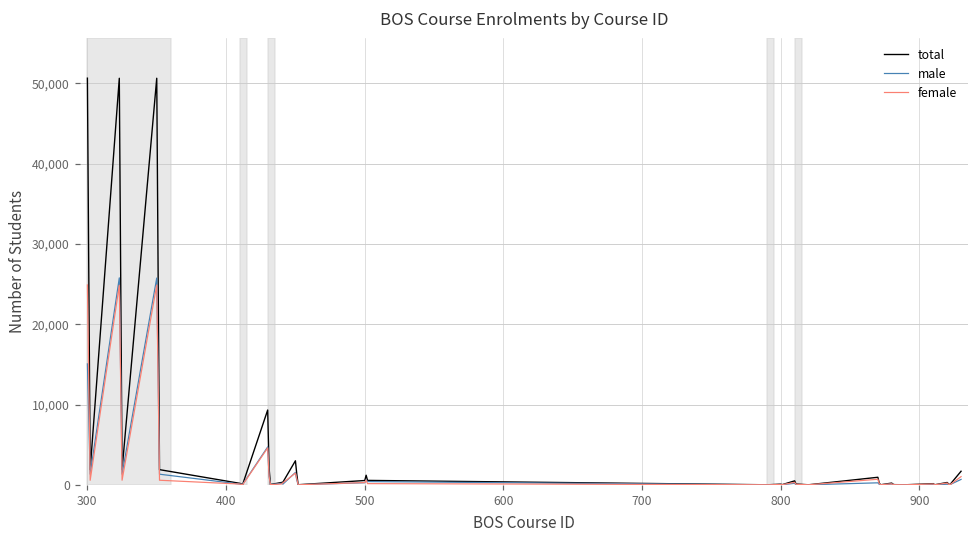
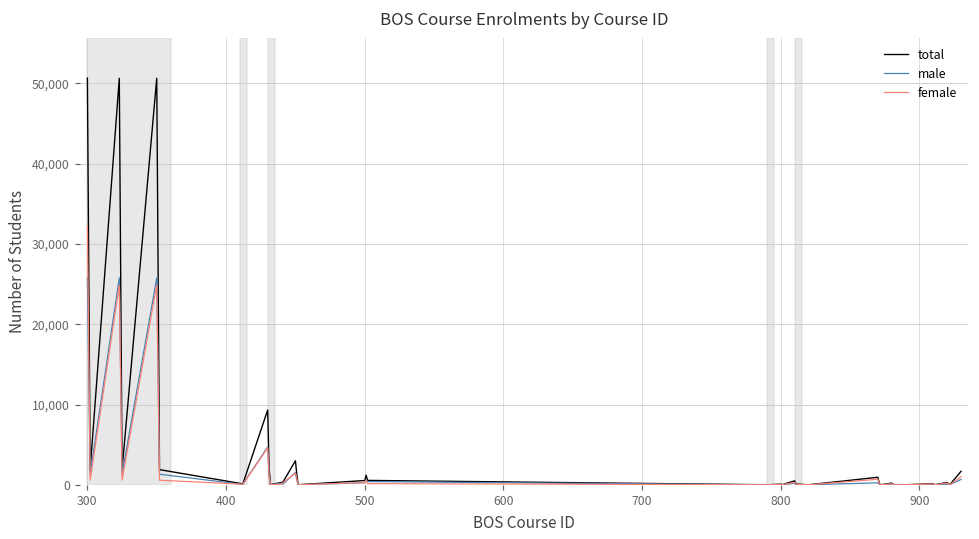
  {
    "total": {
      "300": "51,000"
    },
    "male": {
-     "300": "15,000"
+     "300": "26,000"
    },
    "female": {
-     "300": "25,000"
+     "300": "32,000"
    }
  }
